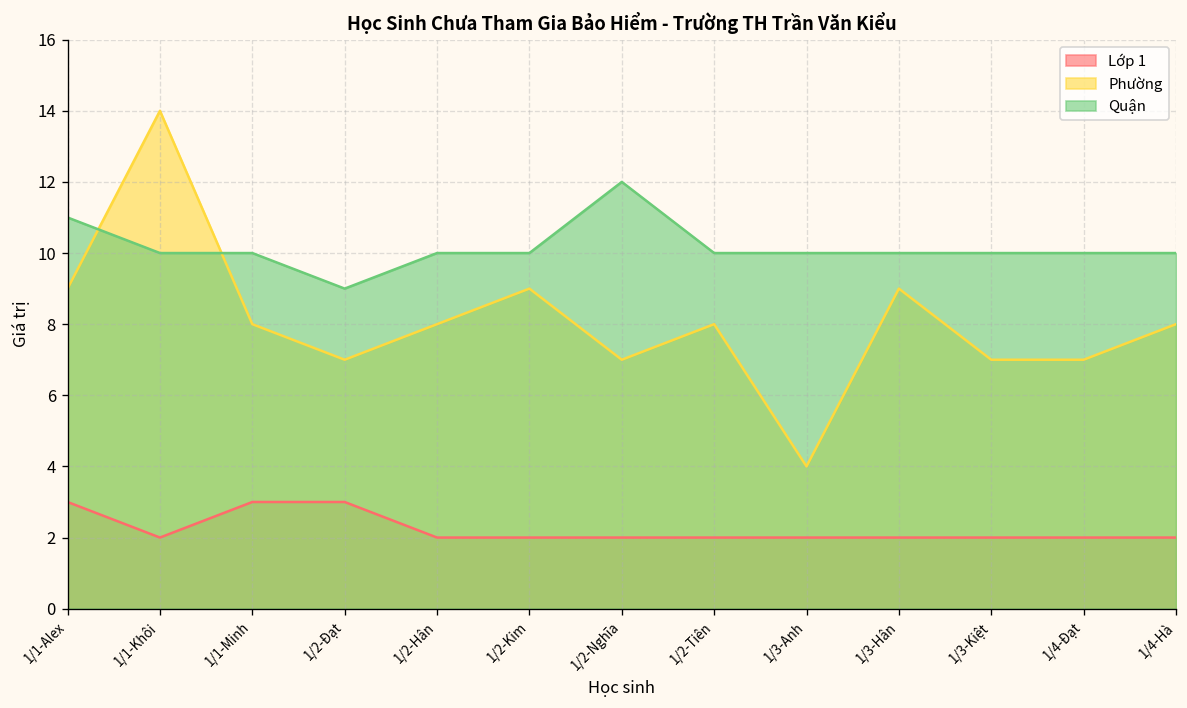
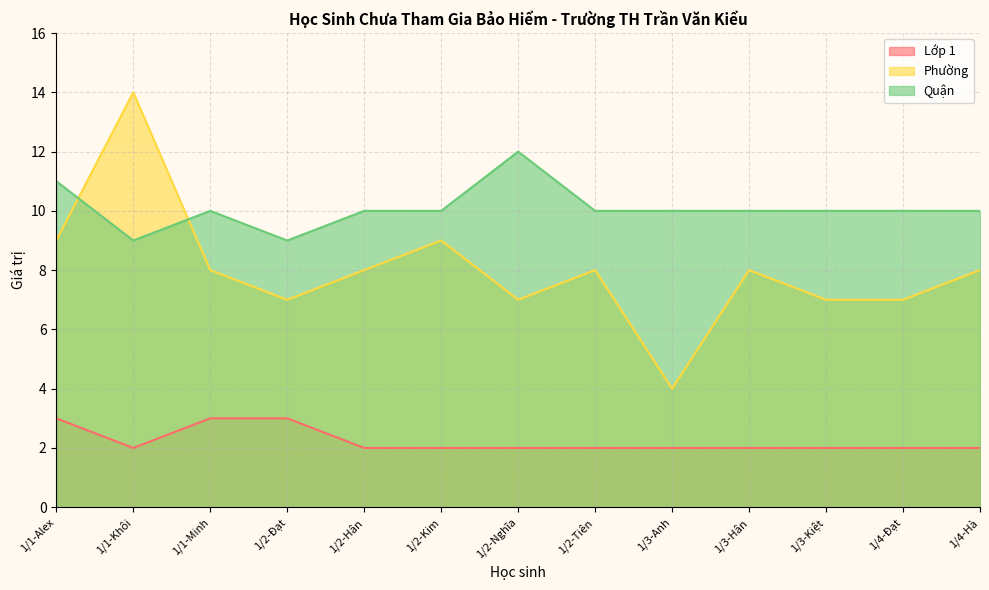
  {
    "Lớp 1": {
      "1/1-Alex": 3,
      "1/1-Khôi": 2,
      "1/1-Minh": 3,
      "1/2-Đạt": 3,
      "1/2-Hân": 2,
      "1/2-Kim": 2,
      "1/2-Nghĩa": 2,
      "1/2-Tiên": 2,
      "1/3-Anh": 2,
      "1/3-Hân": 2,
      "1/3-Kiệt": 2,
      "1/4-Đạt": 2,
      "1/4-Hà": 2
    },
    "Phường": {
      "1/1-Alex": 9,
      "1/1-Khôi": 14,
      "1/1-Minh": 8,
      "1/2-Đạt": 7,
      "1/2-Hân": 8,
      "1/2-Kim": 9,
      "1/2-Nghĩa": 7,
      "1/2-Tiên": 8,
      "1/3-Anh": 4,
-     "1/3-Hân": 9,
+     "1/3-Hân": 8,
      "1/3-Kiệt": 7,
      "1/4-Đạt": 7,
      "1/4-Hà": 8
    },
    "Quận": {
      "1/1-Alex": 11,
-     "1/1-Khôi": 10,
+     "1/1-Khôi": 9,
      "1/1-Minh": 10,
      "1/2-Đạt": 9,
      "1/2-Hân": 10,
      "1/2-Kim": 10,
      "1/2-Nghĩa": 12,
      "1/2-Tiên": 10,
      "1/3-Anh": 10,
      "1/3-Hân": 10,
      "1/3-Kiệt": 10,
      "1/4-Đạt": 10,
      "1/4-Hà": 10
    }
  }
